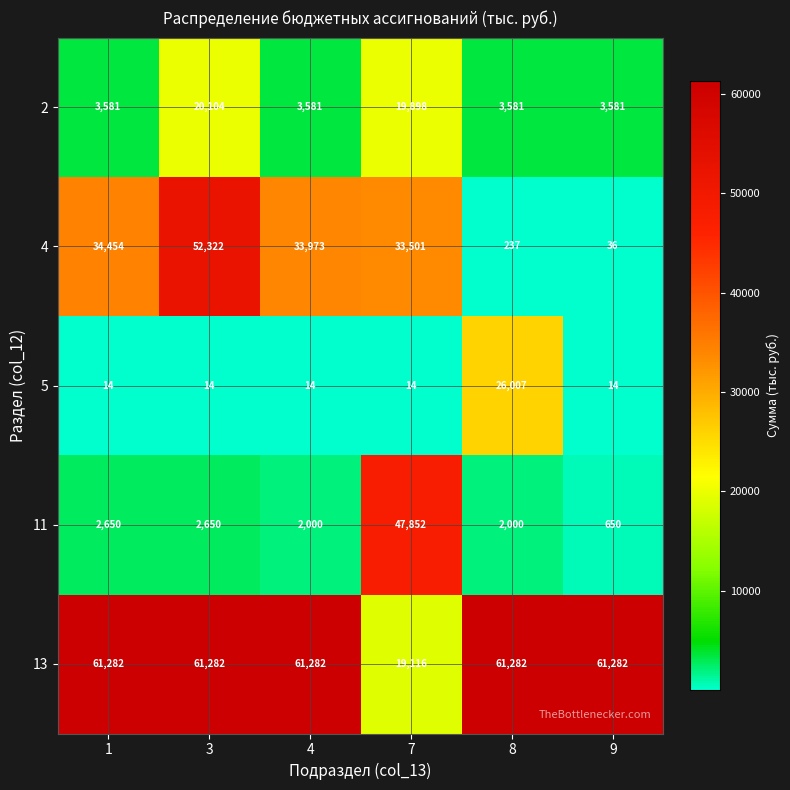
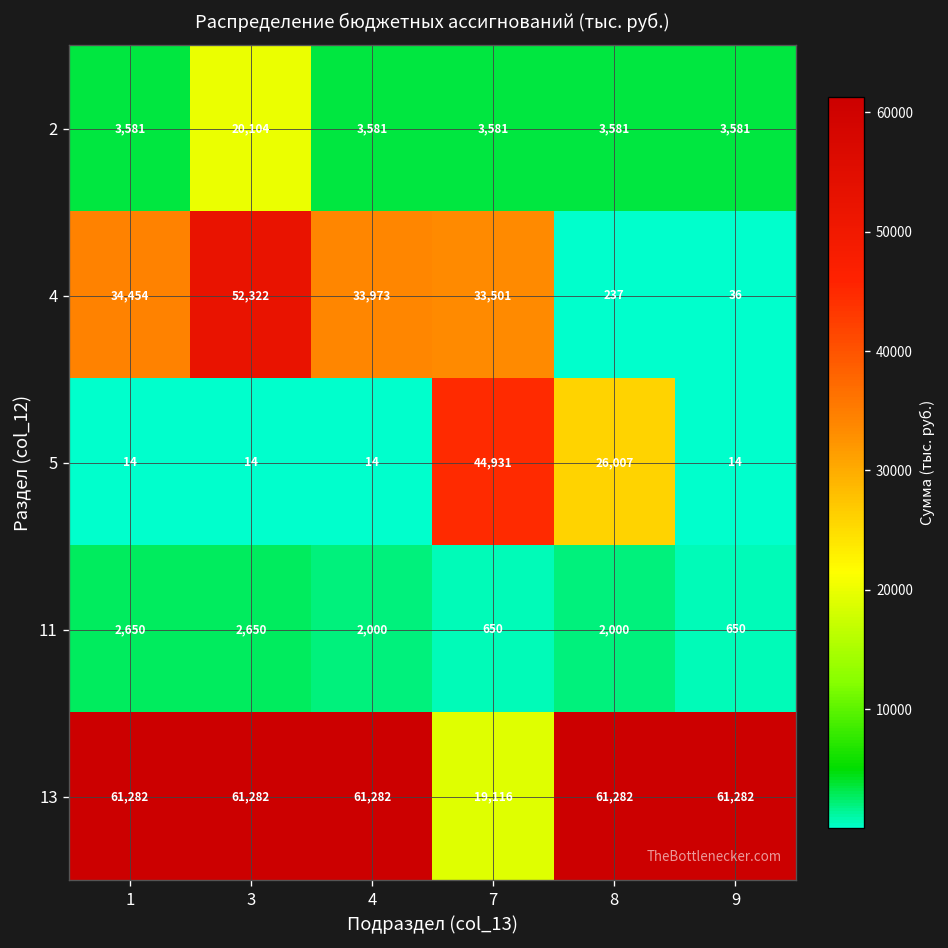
  {
    "2": {
      "1": "3,581",
      "3": "20,104",
      "4": "3,581",
-     "7": "19,898",
+     "7": "3,581",
      "8": "3,581",
      "9": "3,581"
    },
    "4": {
      "1": "34,454",
      "3": "52,322",
      "4": "33,973",
      "7": "33,501",
      "8": "237",
      "9": "36"
    },
    "5": {
      "1": "14",
      "3": "14",
      "4": "14",
-     "7": "14",
+     "7": "44,931",
      "8": "26,007",
      "9": "14"
    },
    "11": {
      "1": "2,650",
      "3": "2,650",
      "4": "2,000",
-     "7": "47,852",
+     "7": "650",
      "8": "2,000",
      "9": "650"
    },
    "13": {
      "1": "61,282",
      "3": "61,282",
      "4": "61,282",
      "7": "19,116",
      "8": "61,282"
    }
  }
